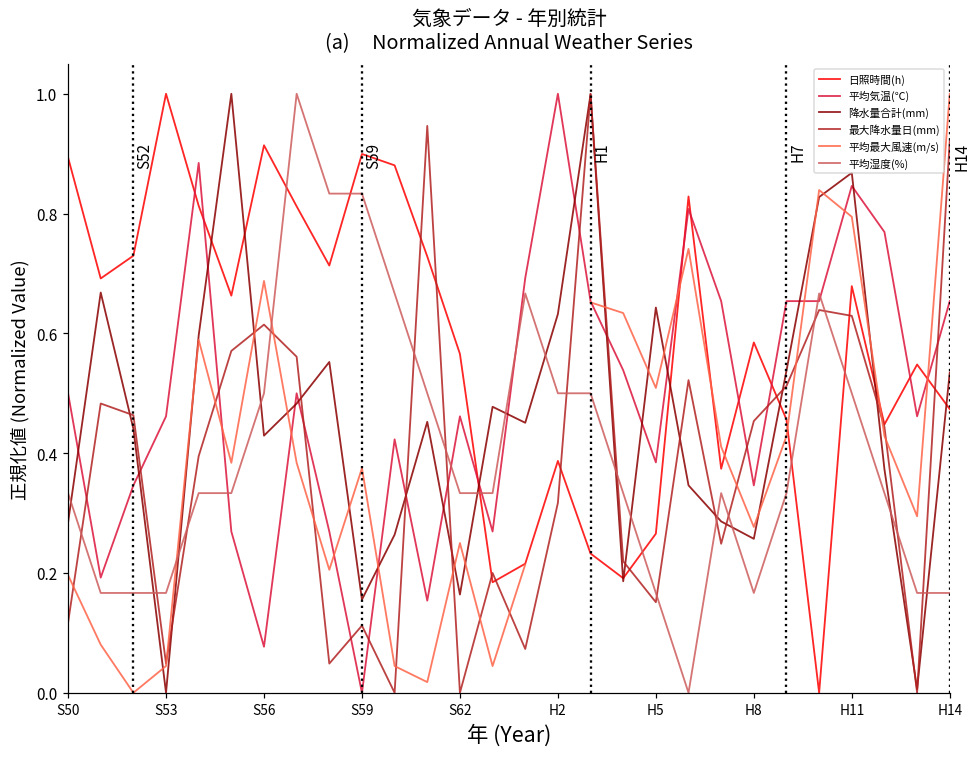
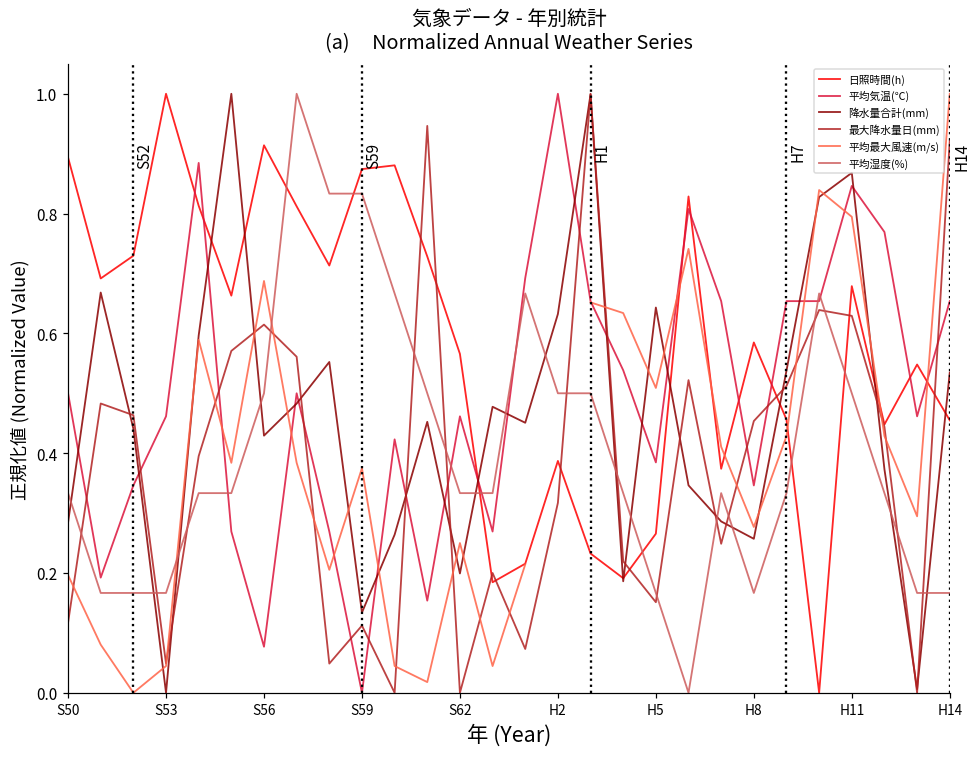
  {
    "日照時間(h)": {
      "S50": 0.89,
      "S53": 1.00,
      "S56": 0.91,
-     "S59": 0.90,
+     "S59": 0.87,
      "S62": 0.57,
      "H2": 0.39,
      "H5": 0.27,
      "H8": 0.58,
      "H11": 0.68,
-     "H14": 0.47
+     "H14": 0.45
    },
    "降水量合計(mm)": {
      "S50": 0.28,
      "S53": 0.00,
      "S56": 0.43,
-     "S59": 0.16,
-     "S62": 0.16,
+     "S59": 0.13,
+     "S62": 0.20,
      "H2": 0.63,
      "H5": 0.64,
      "H8": 0.26,
      "H14": 0.53
    }
  }
